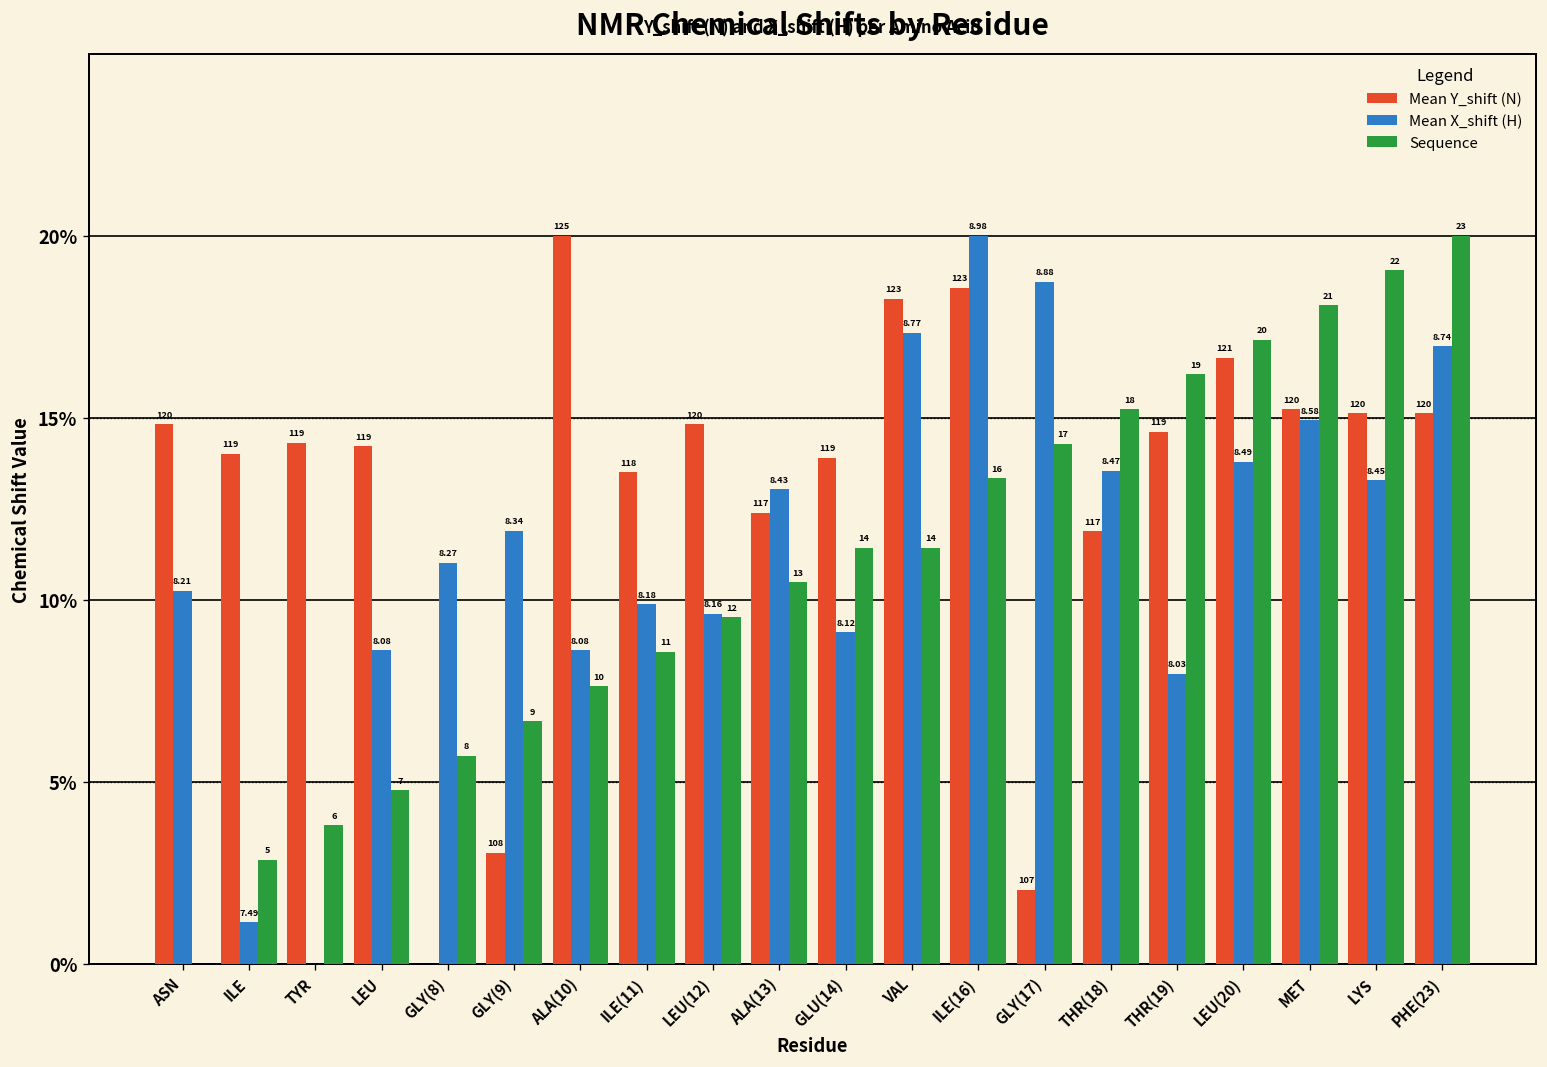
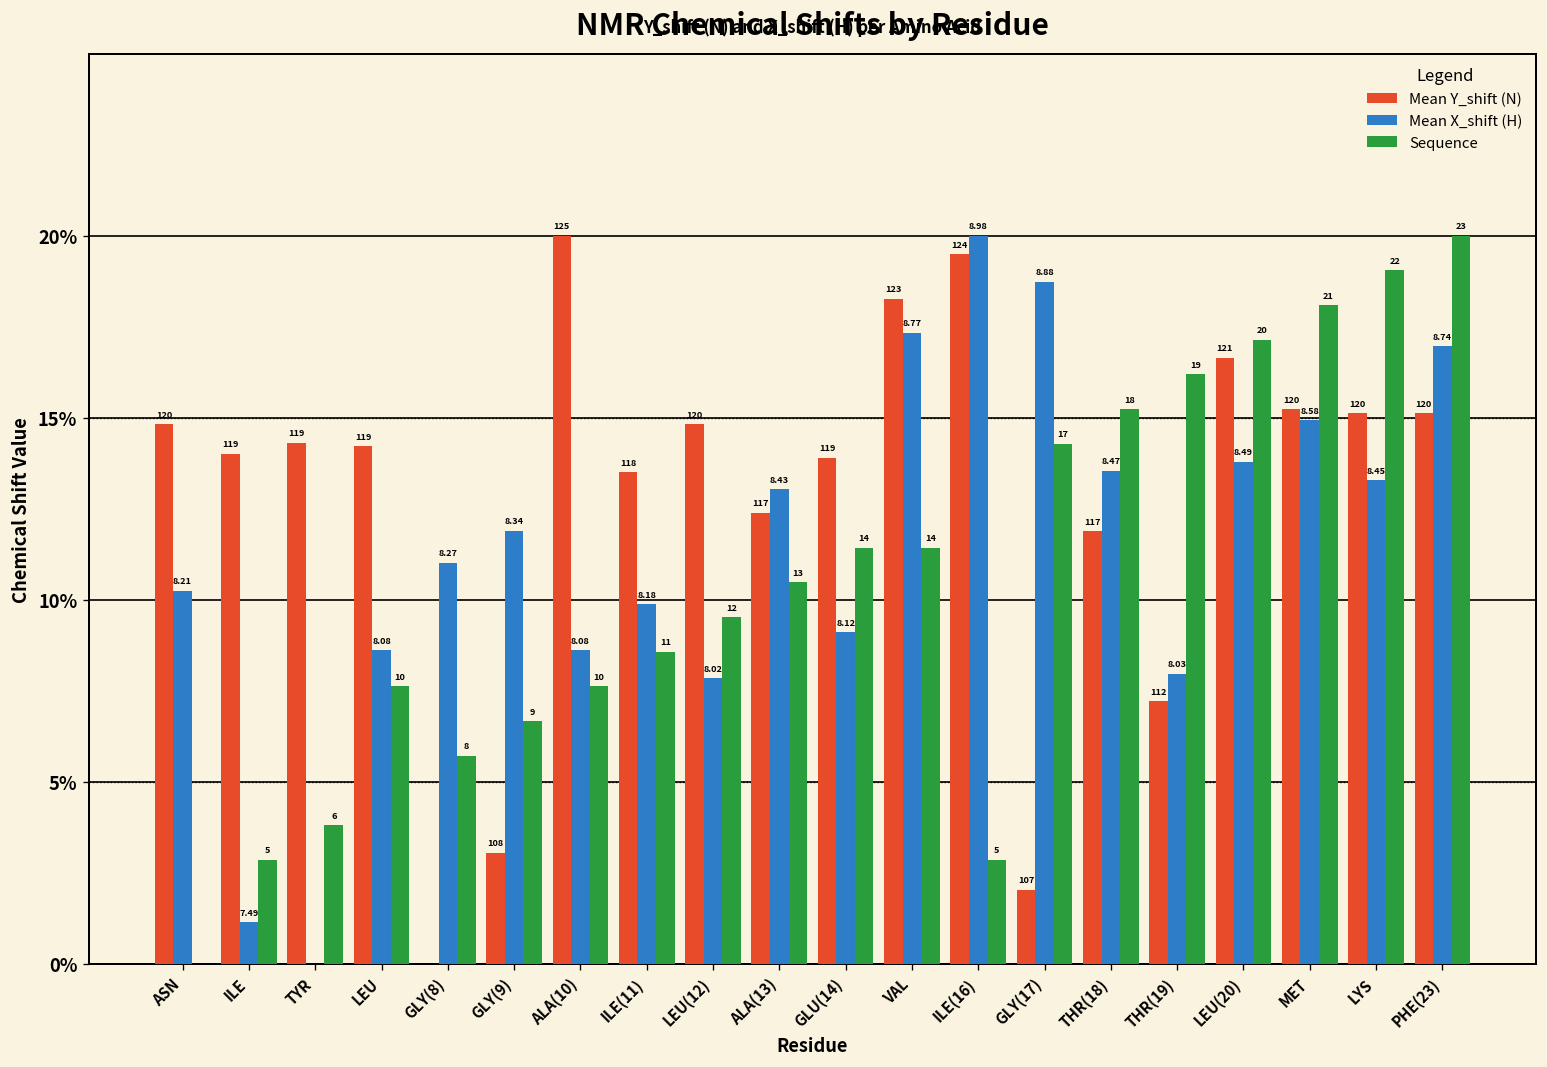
  {
    "Mean Y_shift (N)": {
-     "ILE(16)": 123,
-     "THR(19)": 119
+     "ILE(16)": 124,
+     "THR(19)": 112
    },
    "Mean X_shift (H)": {
-     "LEU(12)": 8.16
+     "LEU(12)": 8.02
    },
    "Sequence": {
-     "LEU": 7,
-     "ILE(16)": 16
+     "LEU": 10,
+     "ILE(16)": 5
    }
  }
